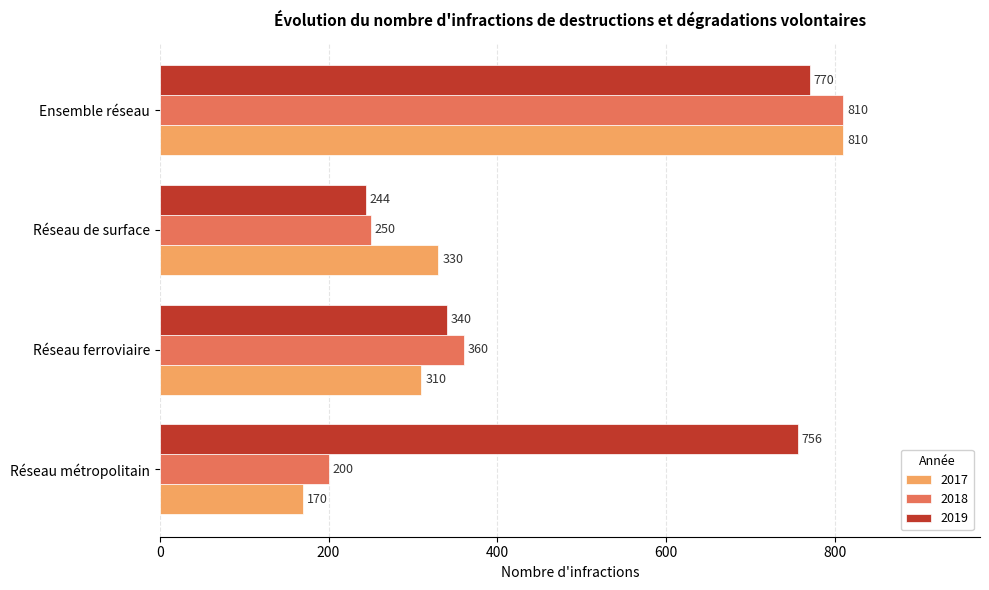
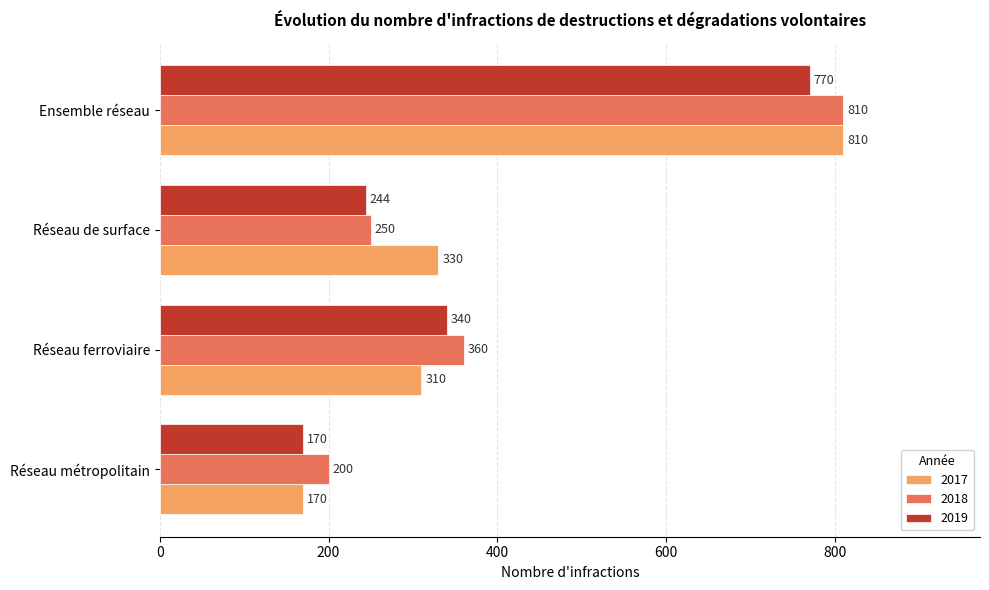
  {
    "2019": {
      "Ensemble réseau": 770,
      "Réseau de surface": 244,
      "Réseau ferroviaire": 340,
-     "Réseau métropolitain": 756
+     "Réseau métropolitain": 170
    }
  }
